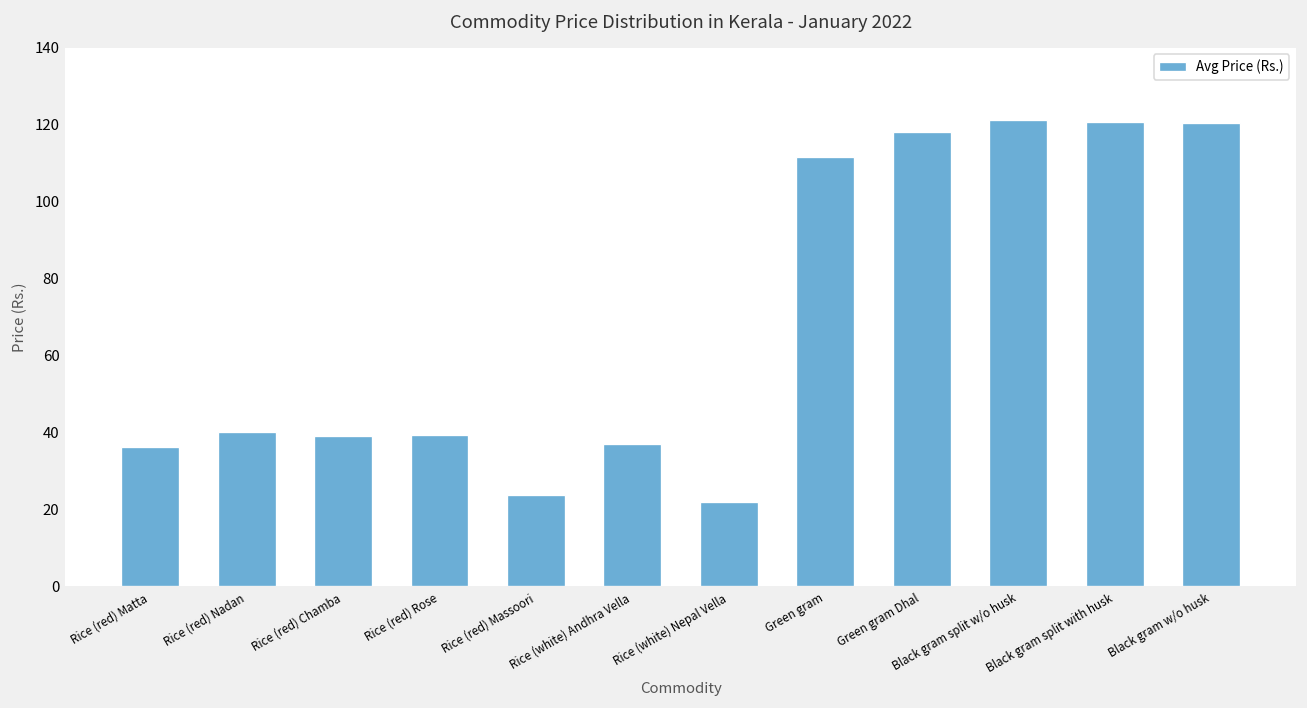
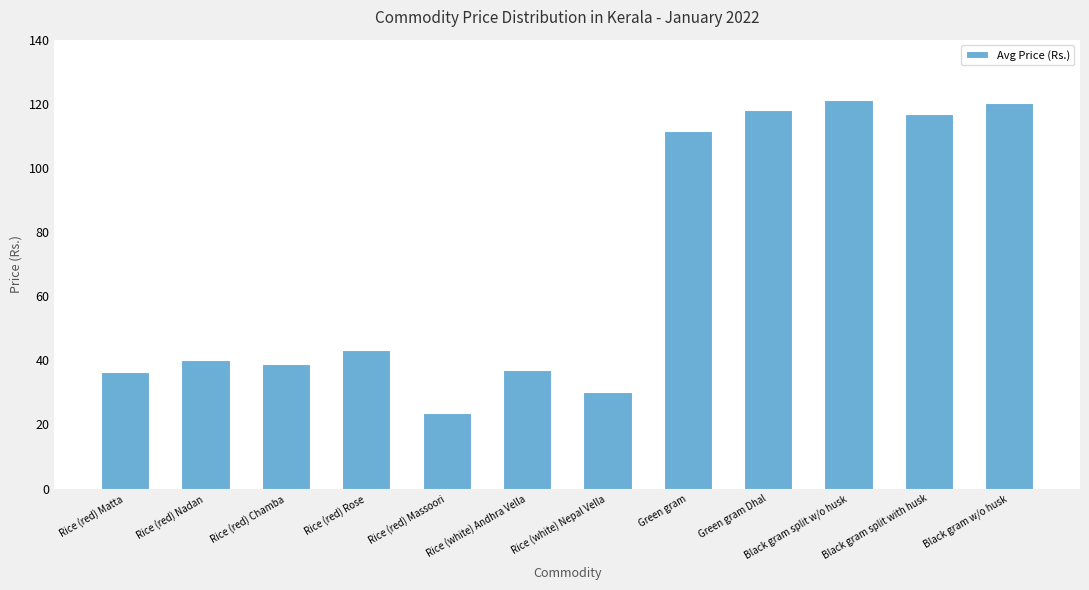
  {
    "Rice (red) Matta": 36,
    "Rice (red) Nadan": 40,
    "Rice (red) Chamba": 39,
-   "Rice (red) Rose": 39,
+   "Rice (red) Rose": 43,
    "Rice (red) Massoori": 24,
    "Rice (white) Andhra Vella": 37,
-   "Rice (white) Nepal Vella": 22,
+   "Rice (white) Nepal Vella": 30,
    "Green gram": 112,
    "Green gram Dhal": 118,
    "Black gram split w/o husk": 121,
-   "Black gram split with husk": 121,
+   "Black gram split with husk": 117,
    "Black gram w/o husk": 120
  }
